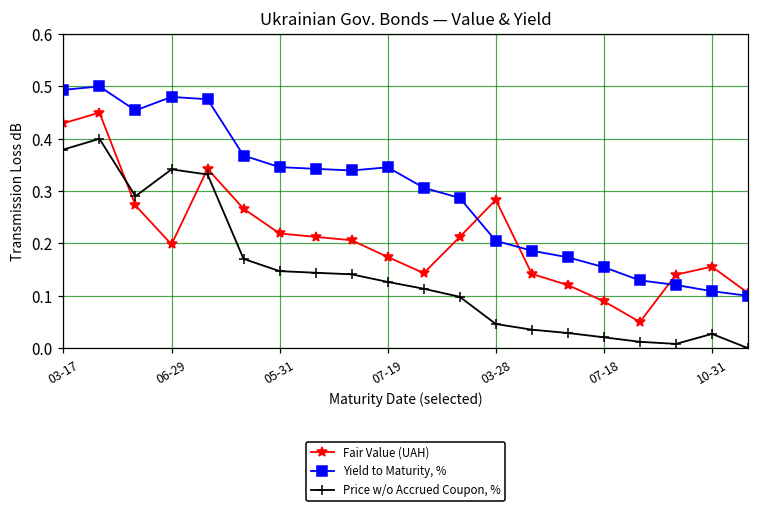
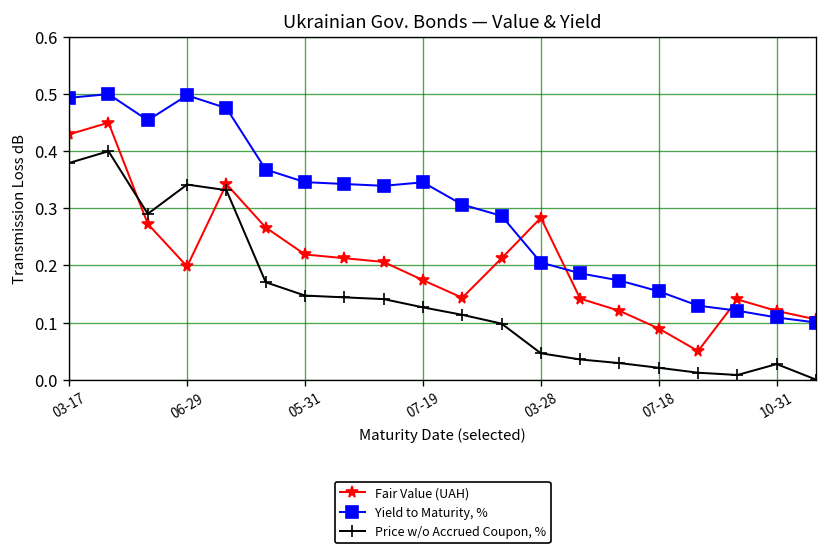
  {
    "Fair Value (UAH)": {
      "03-17": 0.43,
      "06-29": 0.20,
      "05-31": 0.22,
      "07-19": 0.17,
      "03-28": 0.28,
      "07-18": 0.09,
-     "10-31": 0.16
+     "10-31": 0.12
    },
    "Yield to Maturity, %": {
      "03-17": 0.49,
-     "06-29": 0.48,
+     "06-29": 0.50,
      "05-31": 0.35,
      "07-19": 0.35,
      "03-28": 0.21,
      "07-18": 0.15,
      "10-31": 0.11
    },
    "Price w/o Accrued Coupon, %": {
      "03-17": 0.38,
      "06-29": 0.34,
      "05-31": 0.15,
      "07-19": 0.13,
      "03-28": 0.05,
      "07-18": 0.02,
      "10-31": 0.03
    }
  }
